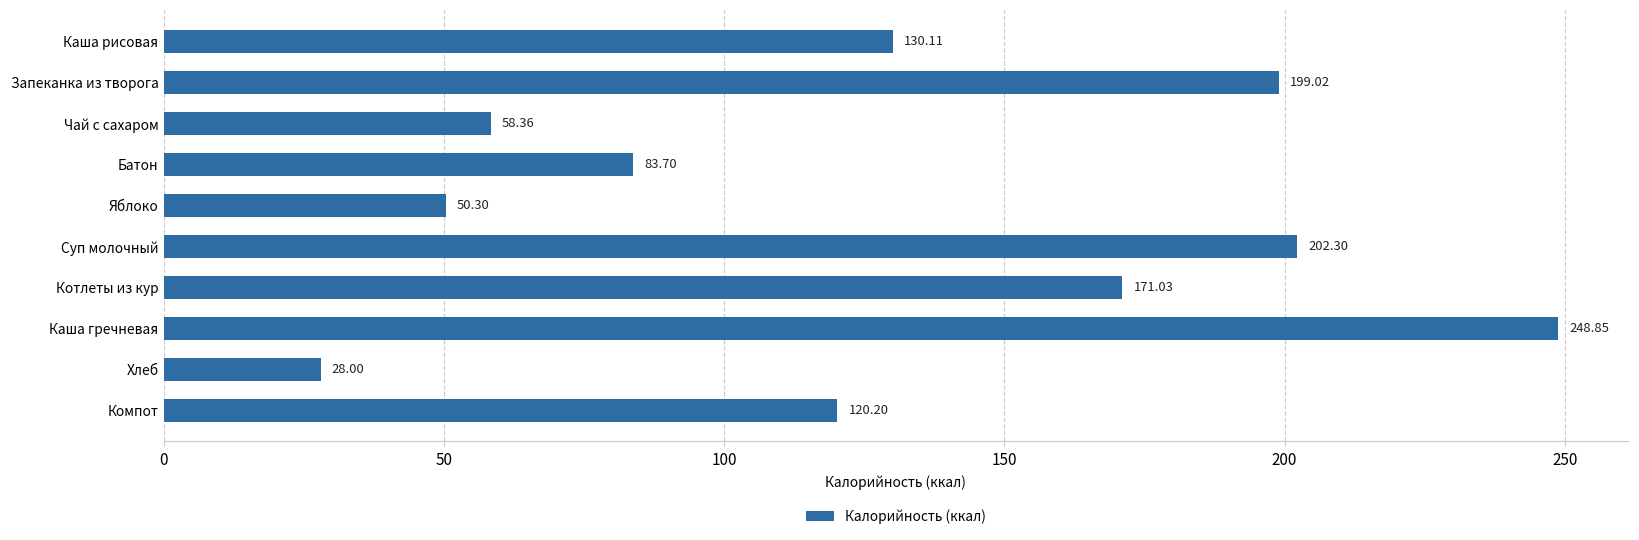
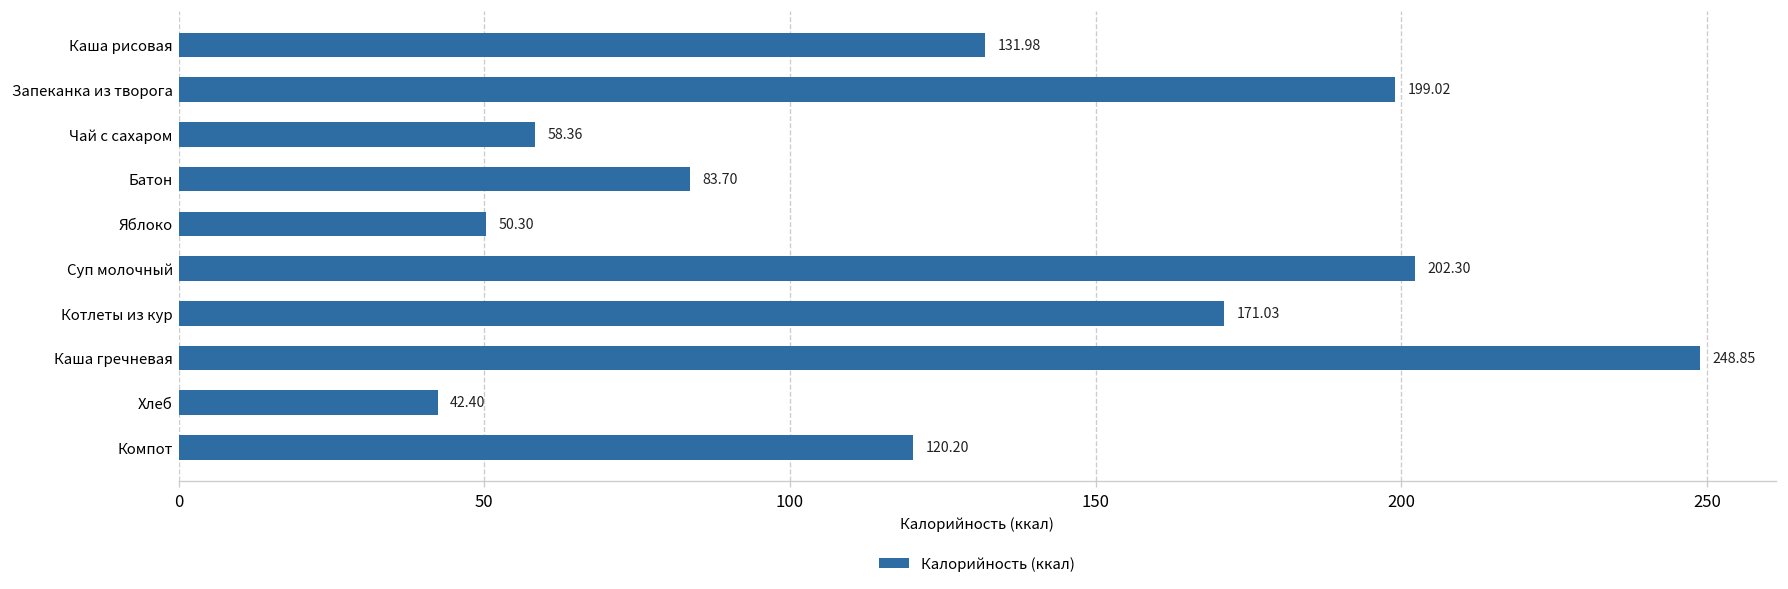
  {
-   "Каша рисовая": 130.11,
+   "Каша рисовая": 131.98,
    "Запеканка из творога": 199.02,
    "Чай с сахаром": 58.36,
    "Батон": 83.70,
    "Яблоко": 50.30,
    "Суп молочный": 202.30,
    "Котлеты из кур": 171.03,
    "Каша гречневая": 248.85,
-   "Хлеб": 28.00,
+   "Хлеб": 42.40,
    "Компот": 120.20
  }
